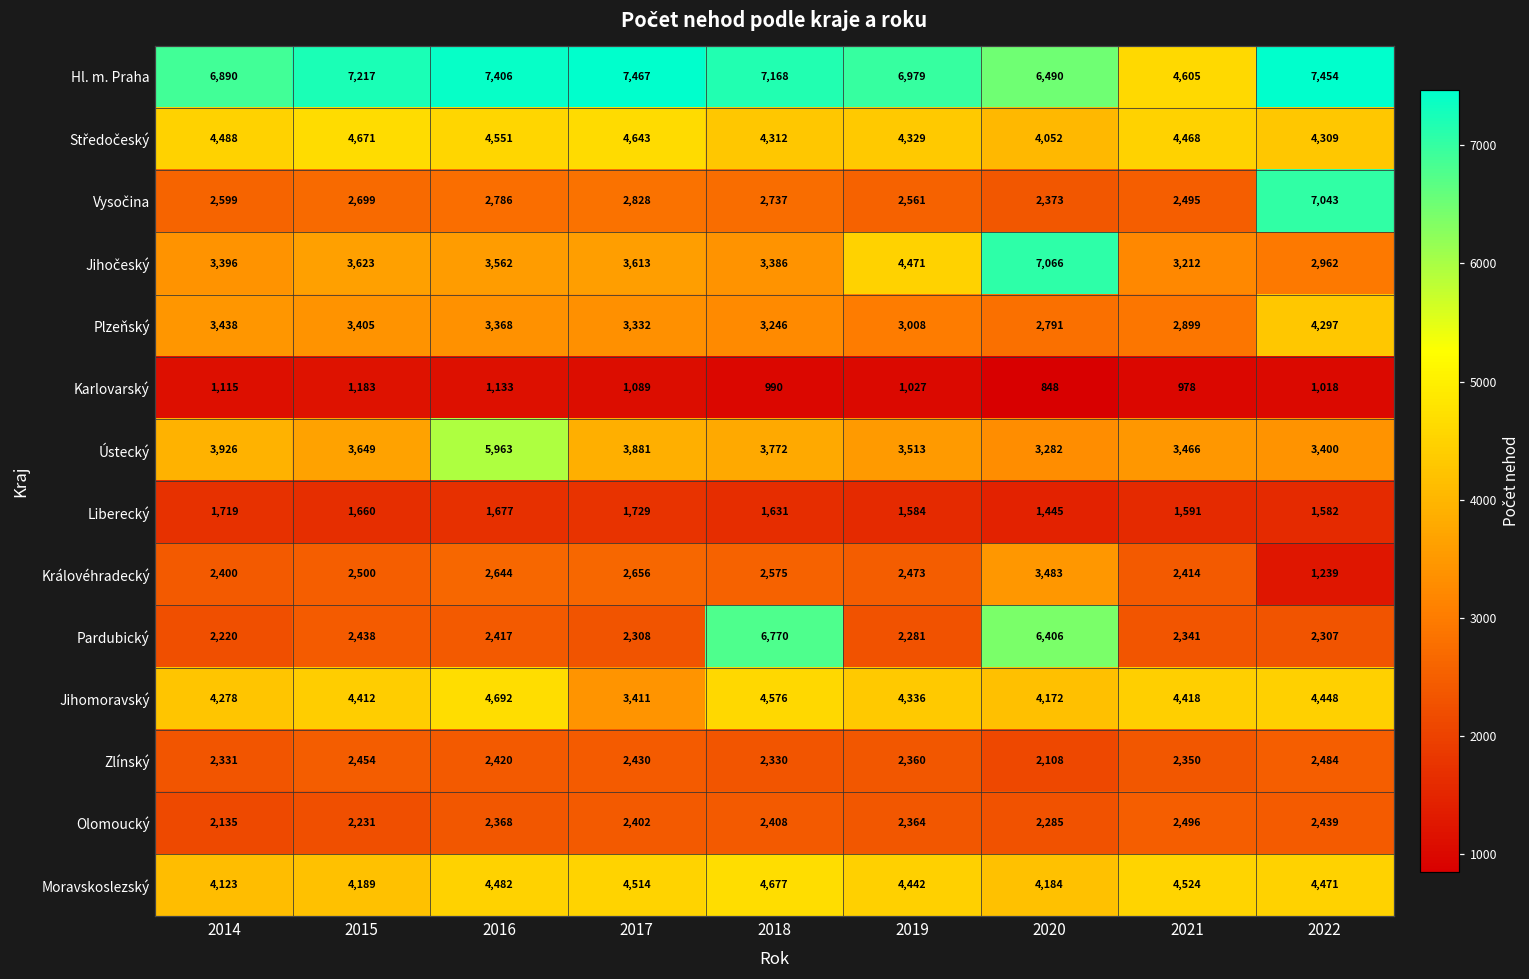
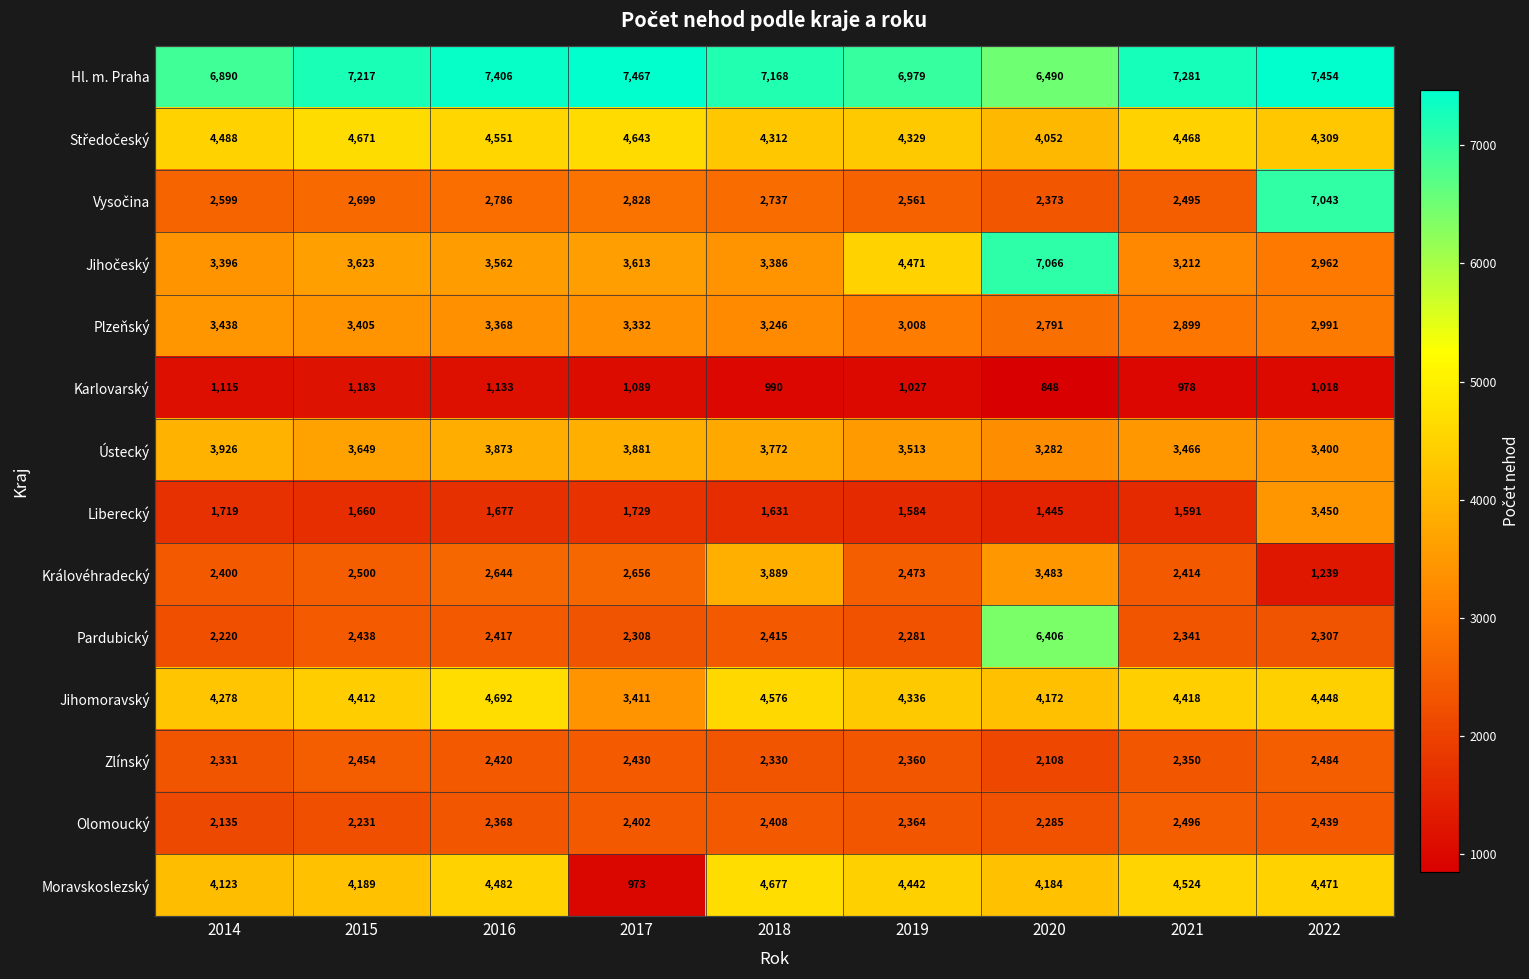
  {
    "Hl. m. Praha": {
      "2014": "6,890",
      "2015": "7,217",
      "2016": "7,406",
      "2017": "7,467",
      "2018": "7,168",
      "2019": "6,979",
      "2020": "6,490",
-     "2021": "4,605",
+     "2021": "7,281",
      "2022": "7,454"
    },
    "Středočeský": {
      "2014": "4,488",
      "2015": "4,671",
      "2016": "4,551",
      "2017": "4,643",
      "2018": "4,312",
      "2019": "4,329",
      "2020": "4,052",
      "2021": "4,468",
      "2022": "4,309"
    },
    "Vysočina": {
      "2014": "2,599",
      "2015": "2,699",
      "2016": "2,786",
      "2017": "2,828",
      "2018": "2,737",
      "2019": "2,561",
      "2020": "2,373",
      "2021": "2,495",
      "2022": "7,043"
    },
    "Jihočeský": {
      "2014": "3,396",
      "2015": "3,623",
      "2016": "3,562",
      "2017": "3,613",
      "2018": "3,386",
      "2019": "4,471",
      "2020": "7,066",
      "2021": "3,212",
      "2022": "2,962"
    },
    "Plzeňský": {
      "2014": "3,438",
      "2015": "3,405",
      "2016": "3,368",
      "2017": "3,332",
      "2018": "3,246",
      "2019": "3,008",
      "2020": "2,791",
      "2021": "2,899",
-     "2022": "4,297"
+     "2022": "2,991"
    },
    "Karlovarský": {
      "2014": "1,115",
      "2015": "1,183",
      "2016": "1,133",
      "2017": "1,089",
      "2018": "990",
      "2019": "1,027",
      "2020": "848",
      "2021": "978",
      "2022": "1,018"
    },
    "Ústecký": {
      "2014": "3,926",
      "2015": "3,649",
-     "2016": "5,963",
+     "2016": "3,873",
      "2017": "3,881",
      "2018": "3,772",
      "2019": "3,513",
      "2020": "3,282",
      "2021": "3,466",
      "2022": "3,400"
    },
    "Liberecký": {
      "2014": "1,719",
      "2015": "1,660",
      "2016": "1,677",
      "2017": "1,729",
      "2018": "1,631",
      "2019": "1,584",
      "2020": "1,445",
      "2021": "1,591",
-     "2022": "1,582"
+     "2022": "3,450"
    },
    "Královéhradecký": {
      "2014": "2,400",
      "2015": "2,500",
      "2016": "2,644",
      "2017": "2,656",
-     "2018": "2,575",
+     "2018": "3,889",
      "2019": "2,473",
      "2020": "3,483",
      "2021": "2,414",
      "2022": "1,239"
    },
    "Pardubický": {
      "2014": "2,220",
      "2015": "2,438",
      "2016": "2,417",
      "2017": "2,308",
-     "2018": "6,770",
+     "2018": "2,415",
      "2019": "2,281",
      "2020": "6,406",
      "2021": "2,341",
      "2022": "2,307"
    },
    "Jihomoravský": {
      "2014": "4,278",
      "2015": "4,412",
      "2016": "4,692",
      "2017": "3,411",
      "2018": "4,576",
      "2019": "4,336",
      "2020": "4,172",
      "2021": "4,418",
      "2022": "4,448"
    },
    "Zlínský": {
      "2014": "2,331",
      "2015": "2,454",
      "2016": "2,420",
      "2017": "2,430",
      "2018": "2,330",
      "2019": "2,360",
      "2020": "2,108",
      "2021": "2,350",
      "2022": "2,484"
    },
    "Olomoucký": {
      "2014": "2,135",
      "2015": "2,231",
      "2016": "2,368",
      "2017": "2,402",
      "2018": "2,408",
      "2019": "2,364",
      "2020": "2,285",
      "2021": "2,496",
      "2022": "2,439"
    },
    "Moravskoslezský": {
      "2014": "4,123",
      "2015": "4,189",
      "2016": "4,482",
-     "2017": "4,514",
+     "2017": "973",
      "2018": "4,677",
      "2019": "4,442",
      "2020": "4,184",
      "2021": "4,524",
      "2022": "4,471"
    }
  }
